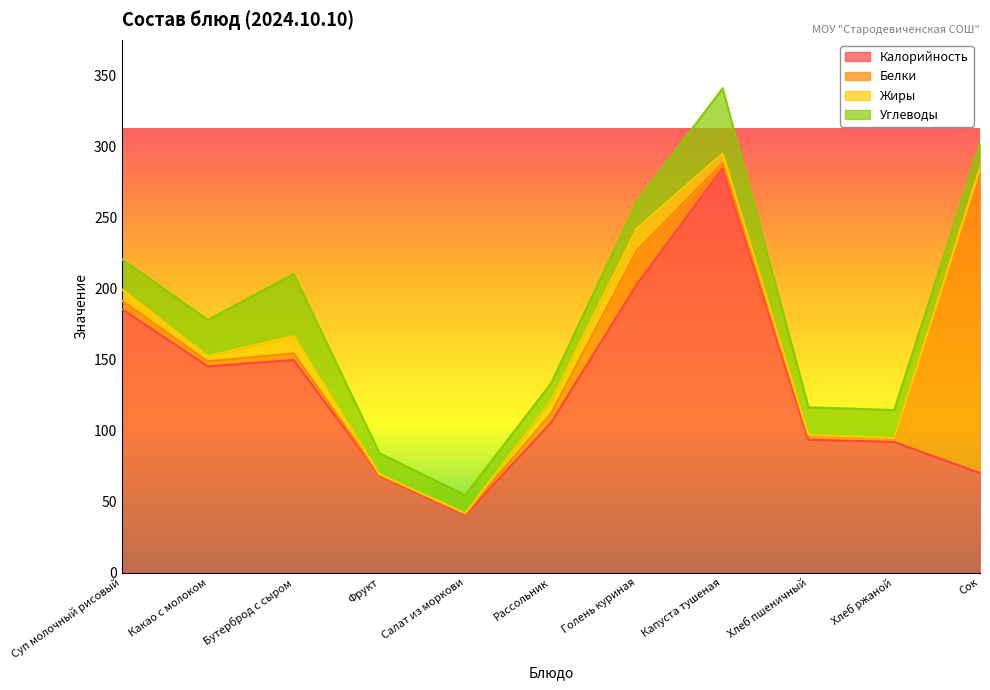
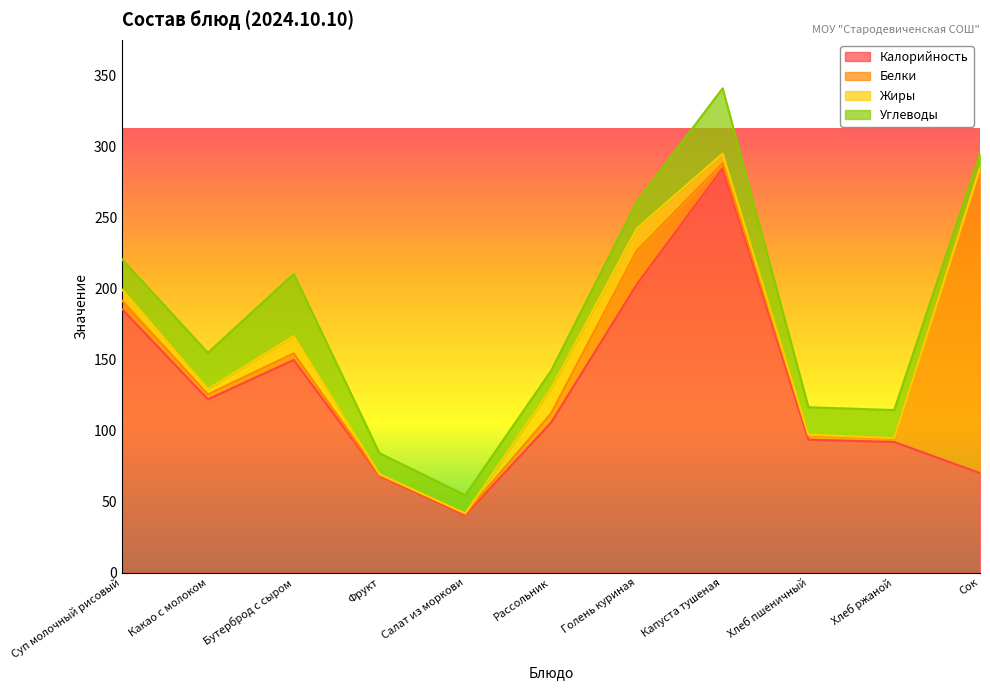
  {
    "Калорийность": {
      "Суп молочный рисовый": 186,
-     "Какао с молоком": 145,
+     "Какао с молоком": 122,
      "Бутерброд с сыром": 150,
      "Рассольник": 106,
      "Голень куриная": 203,
      "Капуста тушеная": 285,
      "Хлеб пшеничный": 94,
      "Хлеб ржаной": 92,
      "Сок": 70
    },
    "Белки": {
      "Суп молочный рисовый": 6,
      "Какао с молоком": 4,
      "Бутерброд с сыром": 5,
      "Рассольник": 6,
      "Голень куриная": 24,
      "Капуста тушеная": 4
    },
    "Жиры": {
      "Суп молочный рисовый": 8,
      "Какао с молоком": 4,
      "Бутерброд с сыром": 12,
-     "Рассольник": 9,
+     "Рассольник": 18,
      "Голень куриная": 16,
      "Капуста тушеная": 7
    },
    "Углеводы": {
      "Суп молочный рисовый": 21,
      "Какао с молоком": 25,
      "Бутерброд с сыром": 44,
      "Фрукт": 15,
      "Салат из моркови": 13,
      "Рассольник": 13,
      "Голень куриная": 19,
      "Капуста тушеная": 46,
      "Хлеб пшеничный": 19,
      "Хлеб ржаной": 20,
-     "Сок": 17
+     "Сок": 10
    }
  }
